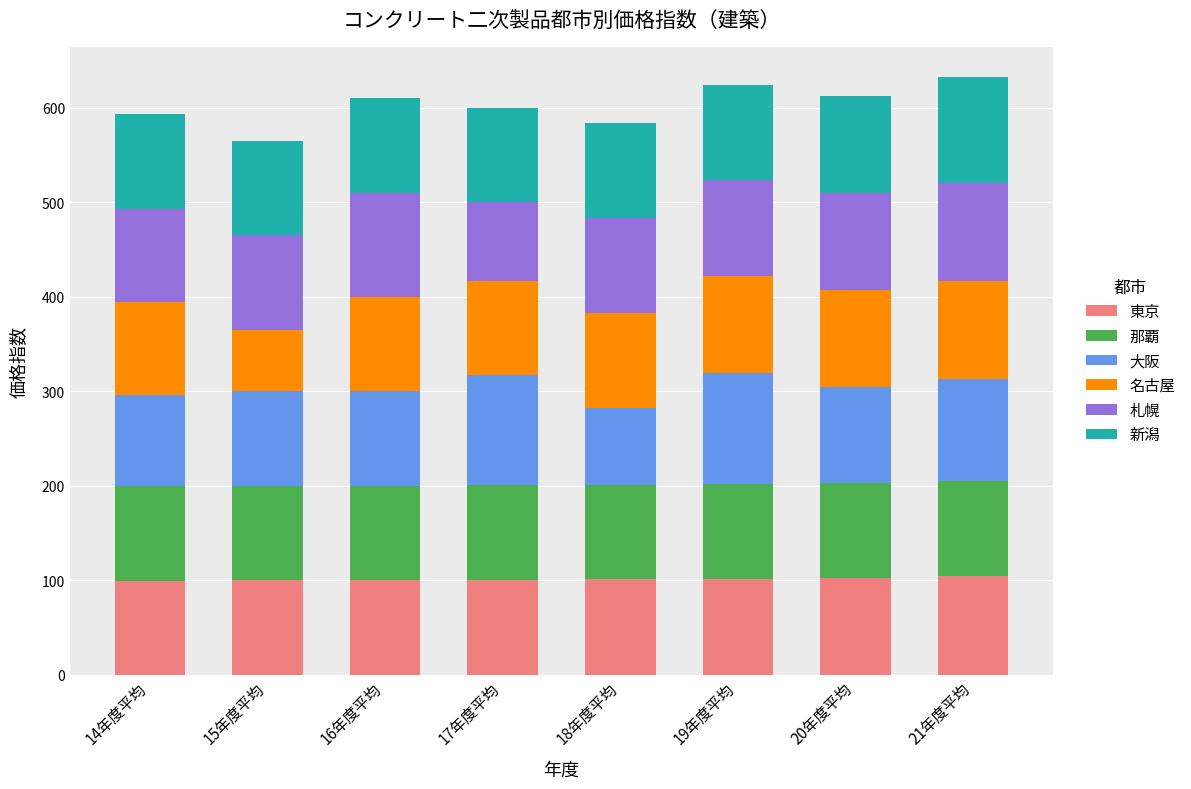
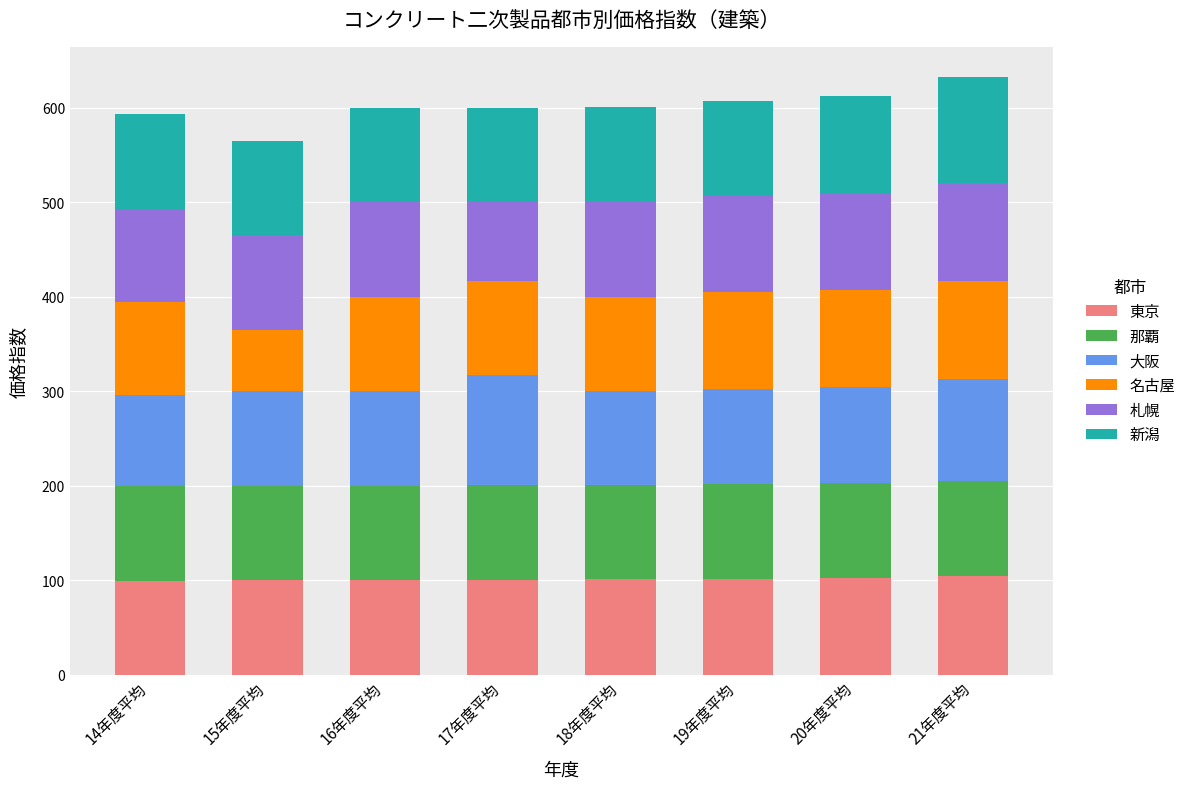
  {
    "東京": {
      "14年度平均": 100,
      "15年度平均": 100,
      "16年度平均": 100,
      "17年度平均": 100,
      "18年度平均": 100,
      "19年度平均": 100,
      "20年度平均": 100,
      "21年度平均": 110
    },
    "那覇": {
      "14年度平均": 100,
      "15年度平均": 100,
      "16年度平均": 100,
      "17年度平均": 100,
      "18年度平均": 100,
      "19年度平均": 100,
      "20年度平均": 100,
      "21年度平均": 100
    },
    "大阪": {
      "14年度平均": 100,
      "15年度平均": 100,
      "16年度平均": 100,
      "17年度平均": 120,
-     "18年度平均": 80,
-     "19年度平均": 120,
+     "18年度平均": 100,
+     "19年度平均": 100,
      "20年度平均": 100,
      "21年度平均": 110
    },
    "名古屋": {
      "14年度平均": 100,
      "15年度平均": 70,
      "16年度平均": 100,
      "17年度平均": 100,
      "18年度平均": 100,
      "19年度平均": 100,
      "20年度平均": 100,
      "21年度平均": 100
    },
    "札幌": {
      "14年度平均": 100,
      "15年度平均": 100,
-     "16年度平均": 110,
+     "16年度平均": 100,
      "17年度平均": 80,
      "18年度平均": 100,
      "19年度平均": 100,
      "20年度平均": 100,
      "21年度平均": 100
    },
    "新潟": {
      "14年度平均": 100,
      "15年度平均": 100,
      "16年度平均": 100,
      "17年度平均": 100,
      "18年度平均": 100,
      "19年度平均": 100,
      "20年度平均": 100,
      "21年度平均": 110
    }
  }
